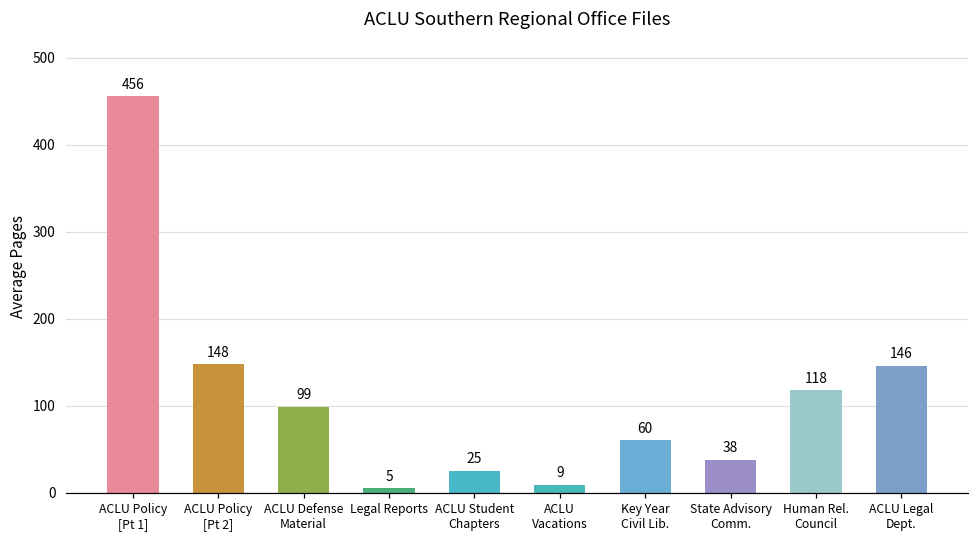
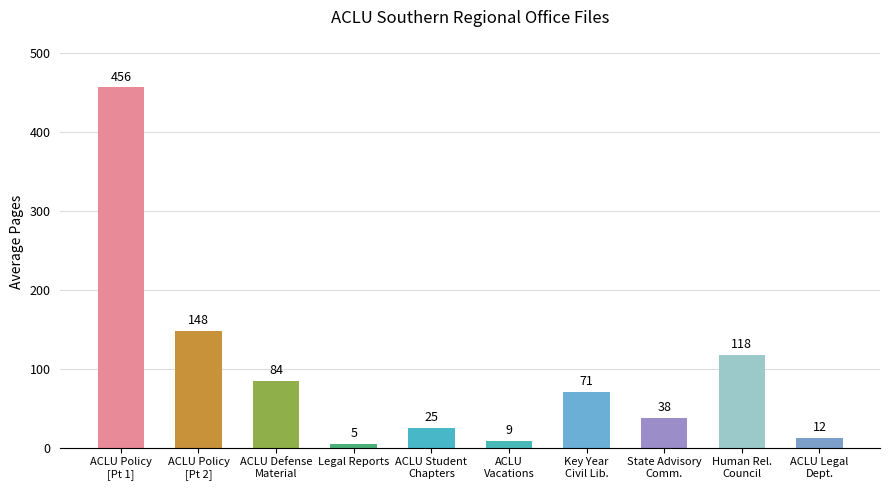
  {
    "ACLU Policy [Pt 1]": 456,
    "ACLU Policy [Pt 2]": 148,
-   "ACLU Defense Material": 99,
+   "ACLU Defense Material": 84,
    "Legal Reports": 5,
    "ACLU Student Chapters": 25,
    "ACLU Vacations": 9,
-   "Key Year Civil Lib.": 60,
+   "Key Year Civil Lib.": 71,
    "State Advisory Comm.": 38,
    "Human Rel. Council": 118,
-   "ACLU Legal Dept.": 146
+   "ACLU Legal Dept.": 12
  }
